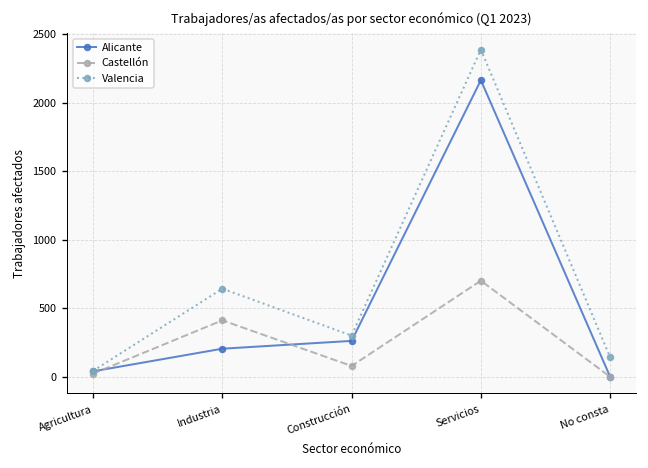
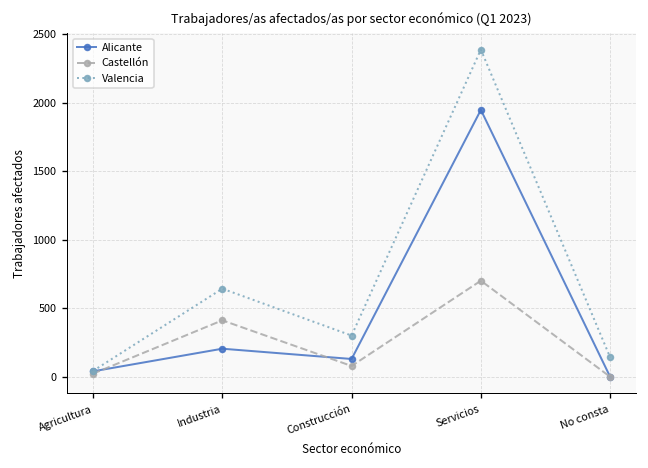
  {
    "Alicante": {
      "Industria": 210,
-     "Construcción": 260,
-     "Servicios": 2160
+     "Construcción": 130,
+     "Servicios": 1950
    }
  }
